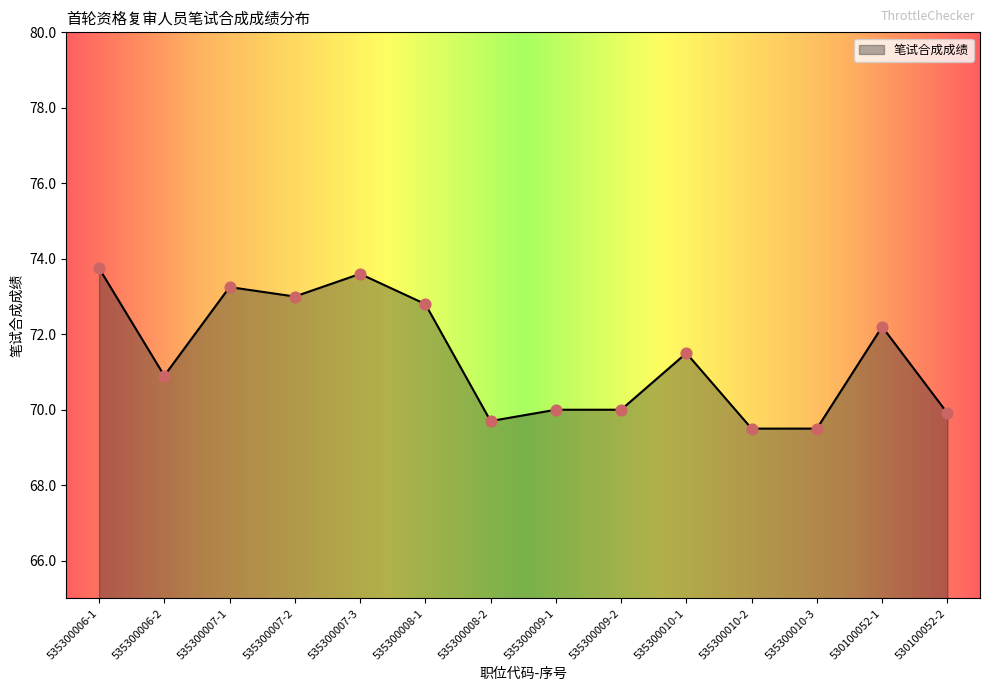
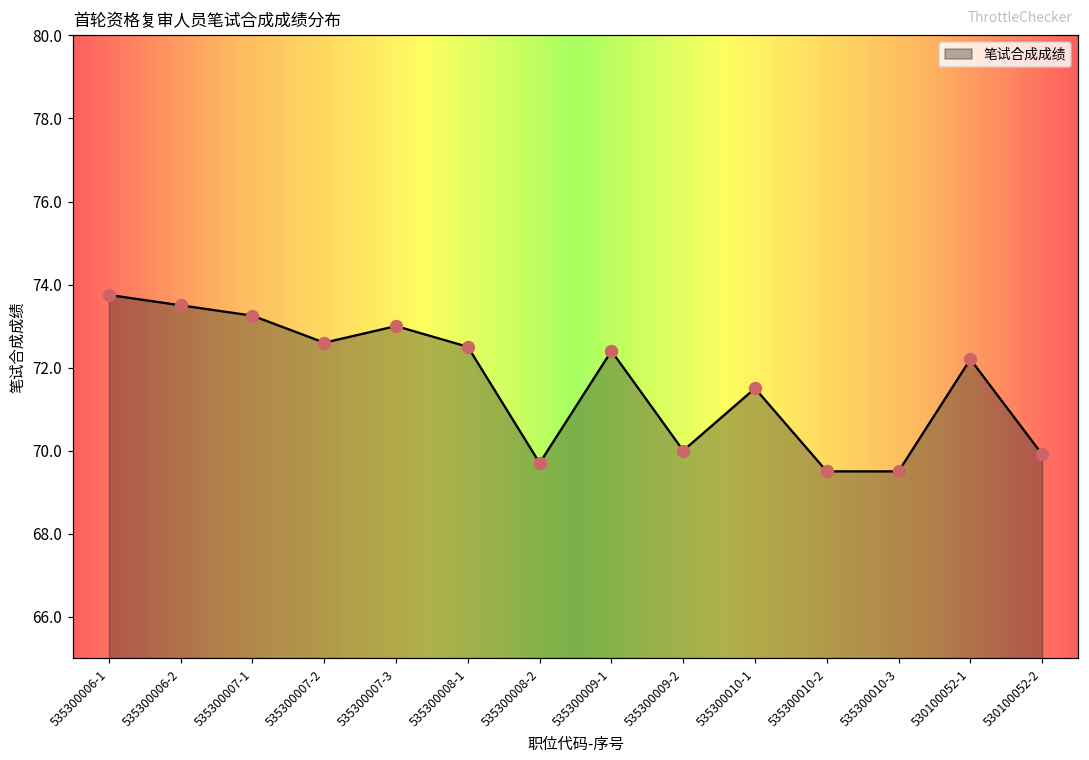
  {
    "535300006-1": 73.8,
-   "535300006-2": 70.9,
+   "535300006-2": 73.5,
    "535300007-1": 73.3,
-   "535300007-2": 73.0,
-   "535300007-3": 73.6,
-   "535300008-1": 72.8,
+   "535300007-2": 72.6,
+   "535300007-3": 73.0,
+   "535300008-1": 72.5,
    "535300008-2": 69.7,
-   "535300009-1": 70.0,
+   "535300009-1": 72.4,
    "535300009-2": 70.0,
    "535300010-1": 71.5,
    "535300010-2": 69.5,
    "535300010-3": 69.5,
    "530100052-1": 72.2,
    "530100052-2": 69.9
  }
